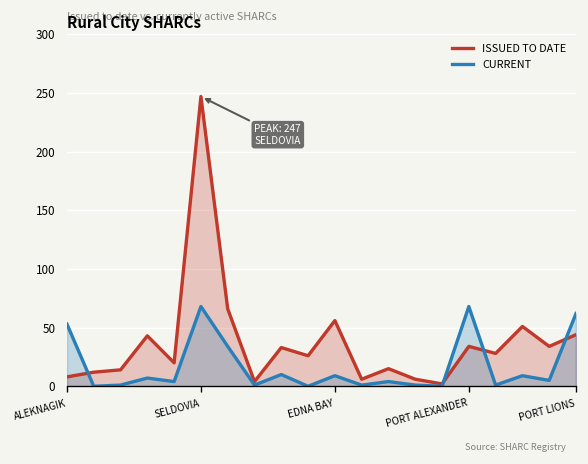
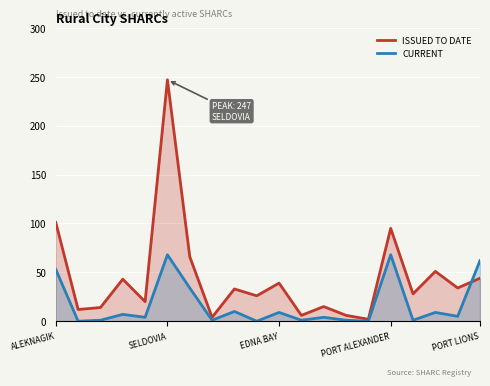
  {
    "ISSUED TO DATE": {
-     "ALEKNAGIK": 10,
+     "ALEKNAGIK": 100,
      "SELDOVIA": 250,
-     "EDNA BAY": 60,
-     "PORT ALEXANDER": 30,
+     "EDNA BAY": 40,
+     "PORT ALEXANDER": 100,
      "PORT LIONS": 40
    },
    "CURRENT": {
      "ALEKNAGIK": 50,
      "SELDOVIA": 70,
      "EDNA BAY": 10,
      "PORT ALEXANDER": 70,
      "PORT LIONS": 60
    }
  }
